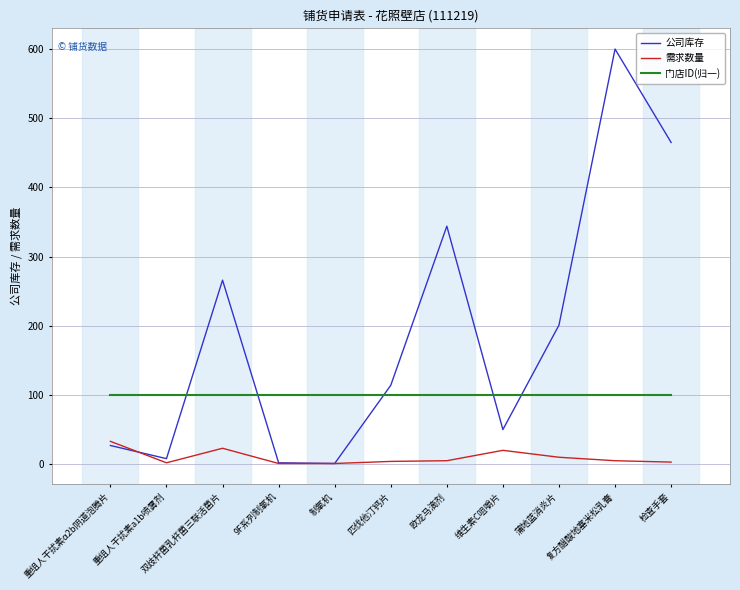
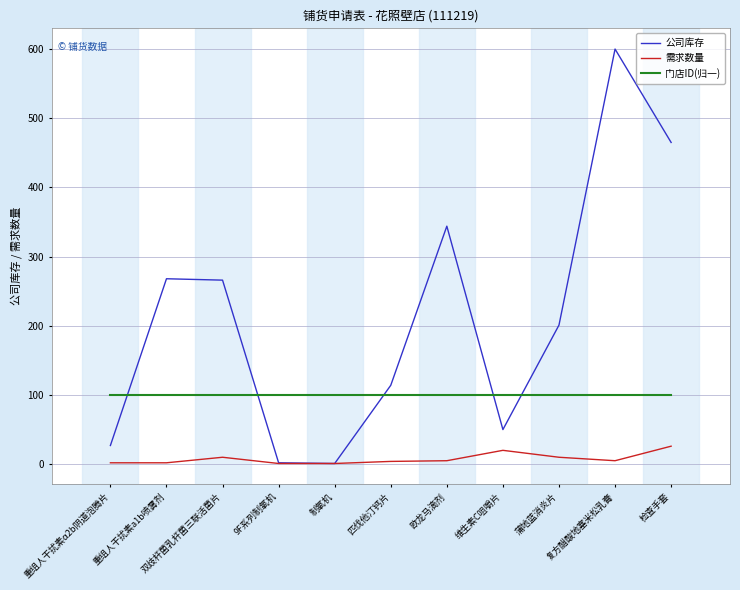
  {
    "公司库存": {
      "重组人干扰素α2b阴道泡腾片": 30,
-     "重组人干扰素a1b喷雾剂": 10,
+     "重组人干扰素a1b喷雾剂": 270,
      "双歧杆菌乳杆菌三联活菌片": 270,
      "匹伐他汀钙片": 110,
      "欧龙马滴剂": 340,
      "维生素C咀嚼片": 50,
      "蒲地蓝消炎片": 200,
      "复方醋酸地塞米松乳膏": 600,
      "检查手套": 470
    },
    "需求数量": {
-     "重组人干扰素α2b阴道泡腾片": 30,
+     "重组人干扰素α2b阴道泡腾片": 0,
      "重组人干扰素a1b喷雾剂": 0,
-     "双歧杆菌乳杆菌三联活菌片": 20,
+     "双歧杆菌乳杆菌三联活菌片": 10,
      "匹伐他汀钙片": 0,
      "欧龙马滴剂": 10,
      "维生素C咀嚼片": 20,
      "蒲地蓝消炎片": 10,
      "复方醋酸地塞米松乳膏": 10,
-     "检查手套": 0
+     "检查手套": 30
    },
    "门店ID(归一)": {
      "重组人干扰素α2b阴道泡腾片": 100,
      "重组人干扰素a1b喷雾剂": 100,
      "双歧杆菌乳杆菌三联活菌片": 100,
      "9F系列制氧机": 100,
      "制氧机": 100,
      "匹伐他汀钙片": 100,
      "欧龙马滴剂": 100,
      "维生素C咀嚼片": 100,
      "蒲地蓝消炎片": 100,
      "复方醋酸地塞米松乳膏": 100,
      "检查手套": 100
    }
  }
